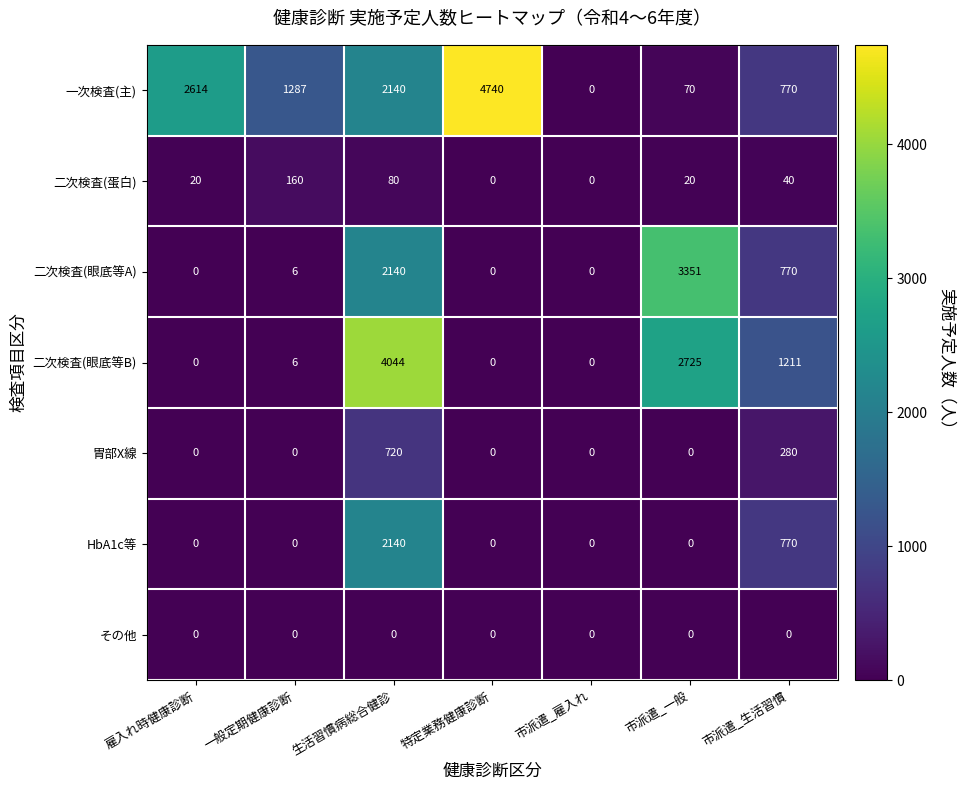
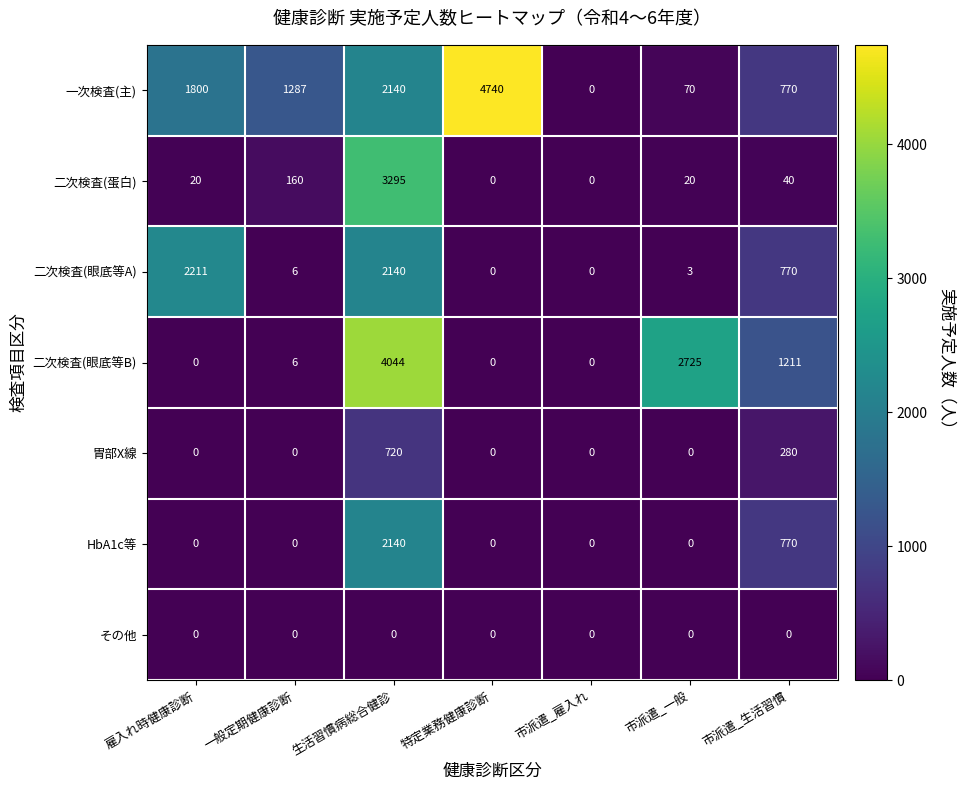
  {
    "一次検査(主)": {
-     "雇入れ時健康診断": 2614,
+     "雇入れ時健康診断": 1800,
      "一般定期健康診断": 1287,
      "生活習慣病総合健診": 2140,
      "特定業務健康診断": 4740,
      "市派遣_雇入れ": 0,
      "市派遣_一般": 70,
      "市派遣_生活習慣": 770
    },
    "二次検査(蛋白)": {
      "雇入れ時健康診断": 20,
      "一般定期健康診断": 160,
-     "生活習慣病総合健診": 80,
+     "生活習慣病総合健診": 3295,
      "特定業務健康診断": 0,
      "市派遣_雇入れ": 0,
      "市派遣_一般": 20,
      "市派遣_生活習慣": 40
    },
    "二次検査(眼底等A)": {
-     "雇入れ時健康診断": 0,
+     "雇入れ時健康診断": 2211,
      "一般定期健康診断": 6,
      "生活習慣病総合健診": 2140,
      "特定業務健康診断": 0,
      "市派遣_雇入れ": 0,
-     "市派遣_一般": 3351,
+     "市派遣_一般": 3,
      "市派遣_生活習慣": 770
    },
    "二次検査(眼底等B)": {
      "雇入れ時健康診断": 0,
      "一般定期健康診断": 6,
      "生活習慣病総合健診": 4044,
      "特定業務健康診断": 0,
      "市派遣_雇入れ": 0,
      "市派遣_一般": 2725,
      "市派遣_生活習慣": 1211
    },
    "胃部X線": {
      "雇入れ時健康診断": 0,
      "一般定期健康診断": 0,
      "生活習慣病総合健診": 720,
      "特定業務健康診断": 0,
      "市派遣_雇入れ": 0,
      "市派遣_一般": 0,
      "市派遣_生活習慣": 280
    },
    "HbA1c等": {
      "雇入れ時健康診断": 0,
      "一般定期健康診断": 0,
      "生活習慣病総合健診": 2140,
      "特定業務健康診断": 0,
      "市派遣_雇入れ": 0,
      "市派遣_一般": 0,
      "市派遣_生活習慣": 770
    },
    "その他": {
      "雇入れ時健康診断": 0,
      "一般定期健康診断": 0,
      "生活習慣病総合健診": 0,
      "特定業務健康診断": 0,
      "市派遣_雇入れ": 0,
      "市派遣_一般": 0,
      "市派遣_生活習慣": 0
    }
  }
